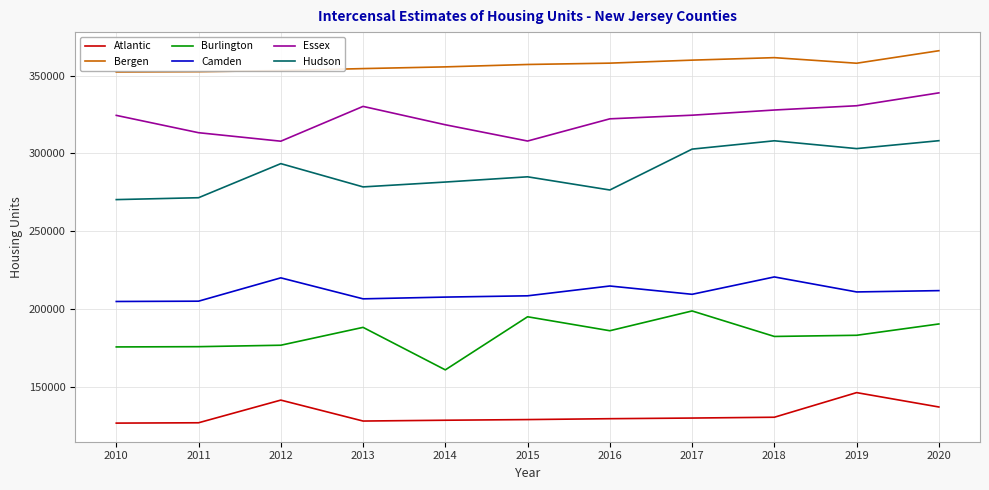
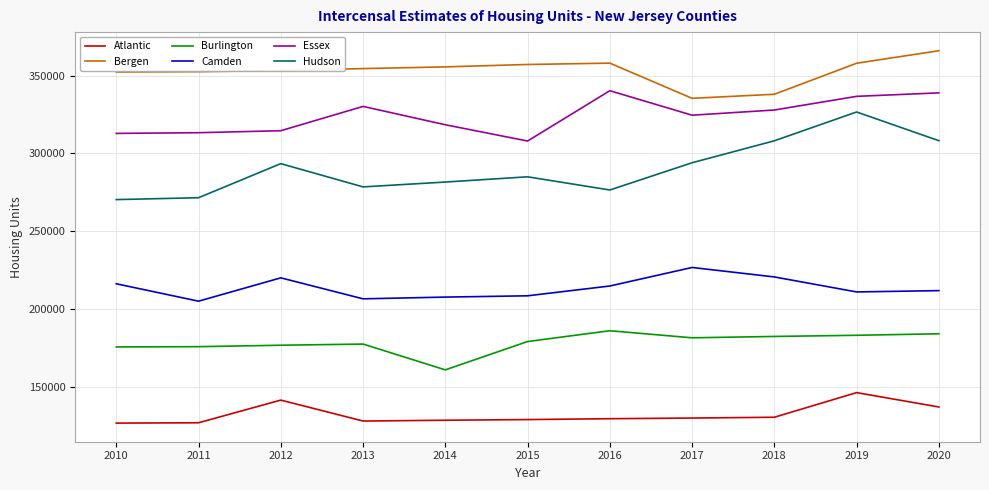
  {
    "Atlantic": {
      "2010": 127000,
      "2011": 127000,
      "2012": 141000,
      "2013": 128000,
      "2014": 128000,
      "2015": 129000,
      "2016": 129000,
      "2017": 130000,
      "2018": 130000,
      "2019": 146000,
      "2020": 137000
    },
    "Bergen": {
      "2010": 352000,
      "2011": 353000,
      "2013": 355000,
      "2014": 356000,
      "2015": 357000,
      "2016": 358000,
-     "2017": 360000,
-     "2018": 362000,
+     "2017": 335000,
+     "2018": 338000,
      "2019": 358000,
      "2020": 366000
    },
    "Burlington": {
      "2010": 176000,
      "2011": 176000,
      "2012": 177000,
-     "2013": 188000,
+     "2013": 177000,
      "2014": 161000,
-     "2015": 195000,
+     "2015": 179000,
      "2016": 186000,
-     "2017": 199000,
+     "2017": 181000,
      "2018": 182000,
      "2019": 183000,
-     "2020": 190000
+     "2020": 184000
    },
    "Camden": {
-     "2010": 205000,
+     "2010": 216000,
      "2011": 205000,
      "2012": 220000,
      "2013": 207000,
      "2014": 208000,
      "2015": 208000,
      "2016": 215000,
-     "2017": 209000,
+     "2017": 227000,
      "2018": 221000,
      "2019": 211000,
      "2020": 212000
    },
    "Essex": {
-     "2010": 324000,
+     "2010": 313000,
      "2011": 313000,
-     "2012": 308000,
+     "2012": 315000,
      "2013": 330000,
      "2014": 318000,
      "2015": 308000,
-     "2016": 322000,
+     "2016": 340000,
      "2017": 325000,
      "2018": 328000,
-     "2019": 331000,
+     "2019": 337000,
      "2020": 339000
    },
    "Hudson": {
      "2010": 270000,
      "2011": 272000,
      "2012": 293000,
      "2013": 279000,
      "2014": 282000,
      "2015": 285000,
      "2016": 277000,
-     "2017": 303000,
+     "2017": 294000,
      "2018": 308000,
-     "2019": 303000,
+     "2019": 327000,
      "2020": 308000
    }
  }
